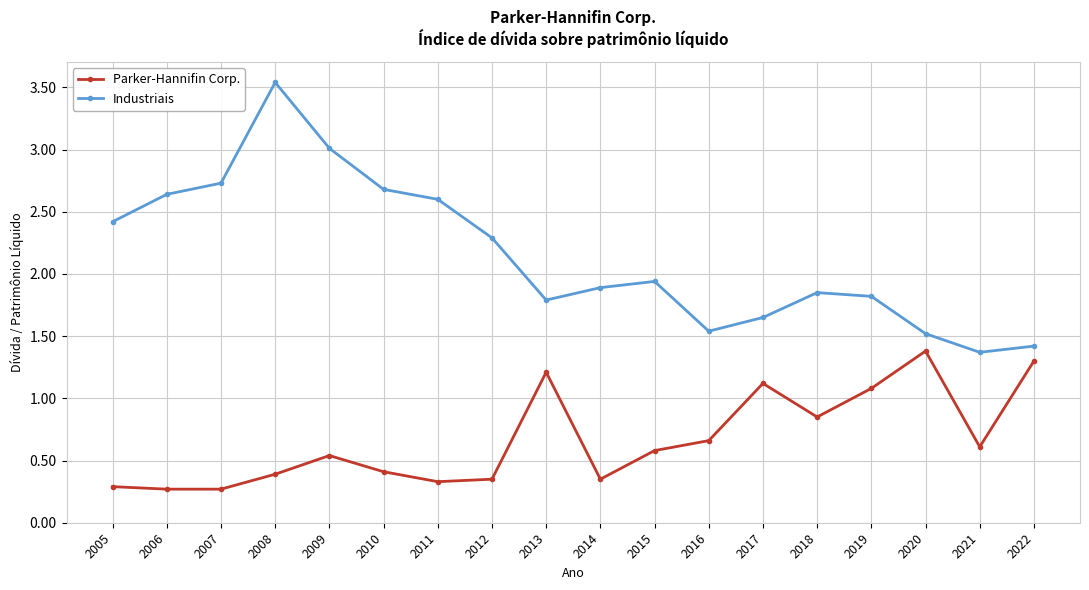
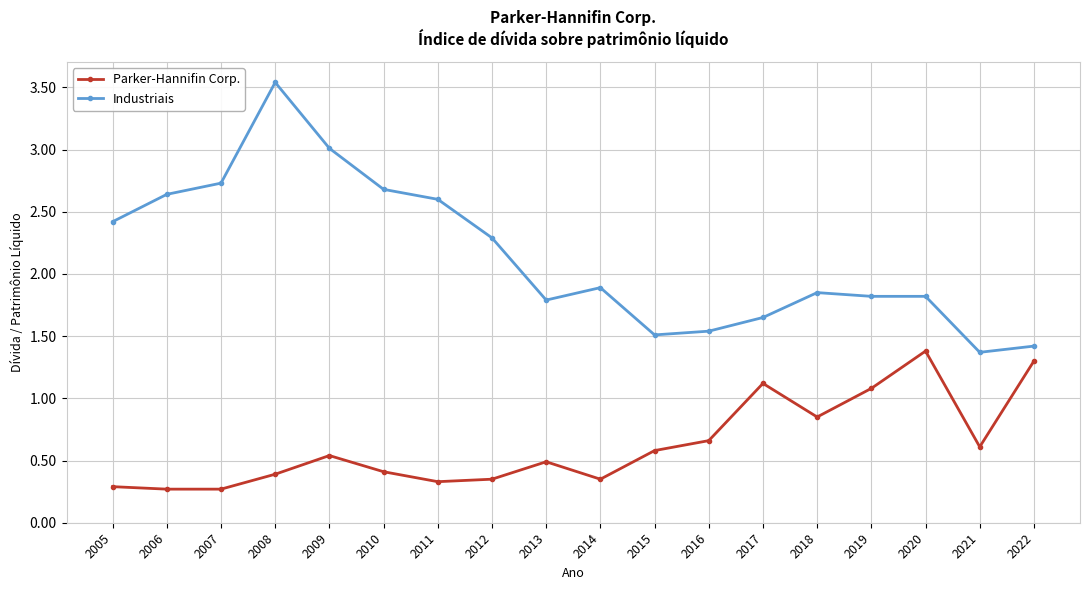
  {
    "Parker-Hannifin Corp.": {
      "2005": 0.29,
      "2006": 0.27,
      "2007": 0.27,
      "2008": 0.39,
      "2009": 0.54,
      "2010": 0.41,
      "2011": 0.33,
      "2012": 0.35,
-     "2013": 1.21,
+     "2013": 0.49,
      "2014": 0.35,
      "2015": 0.58,
      "2016": 0.66,
      "2017": 1.12,
      "2018": 0.85,
      "2019": 1.08,
      "2020": 1.38,
      "2021": 0.61,
      "2022": 1.30
    },
    "Industriais": {
      "2005": 2.42,
      "2006": 2.64,
      "2007": 2.73,
      "2008": 3.54,
      "2009": 3.01,
      "2010": 2.68,
      "2011": 2.60,
      "2012": 2.29,
      "2013": 1.79,
      "2014": 1.89,
-     "2015": 1.94,
+     "2015": 1.51,
      "2016": 1.54,
      "2017": 1.65,
      "2018": 1.85,
      "2019": 1.82,
-     "2020": 1.52,
+     "2020": 1.82,
      "2021": 1.37,
      "2022": 1.42
    }
  }
